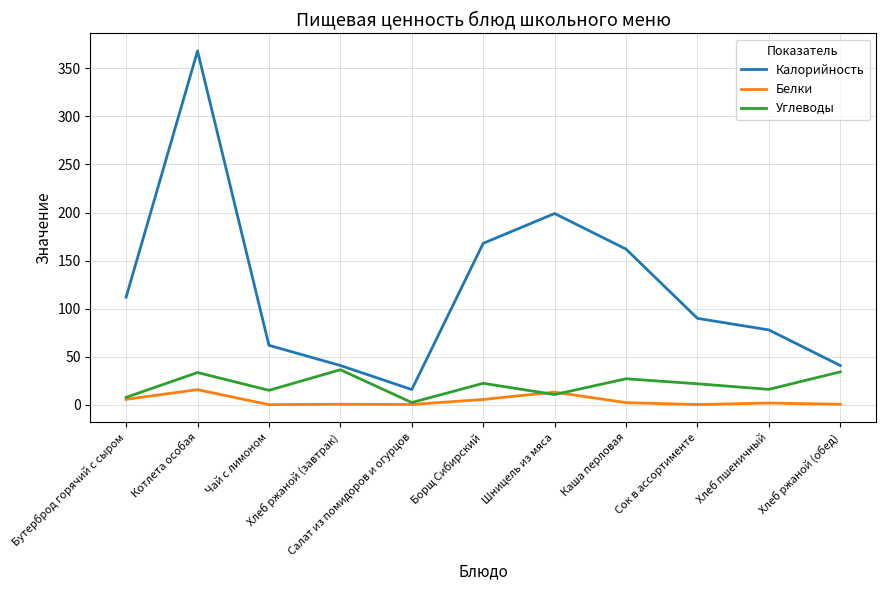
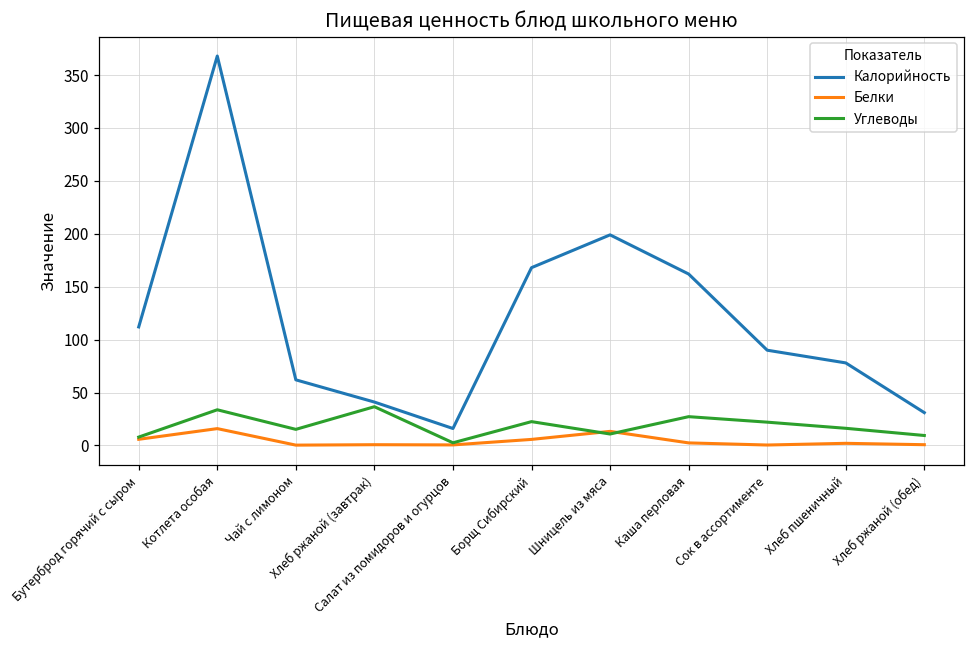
  {
    "Калорийность": {
      "Бутерброд горячий с сыром": 110,
      "Котлета особая": 370,
      "Чай с лимоном": 60,
      "Хлеб ржаной (завтрак)": 40,
      "Салат из помидоров и огурцов": 20,
      "Борщ Сибирский": 170,
      "Шницель из мяса": 200,
      "Каша перловая": 160,
      "Сок в ассортименте": 90,
      "Хлеб пшеничный": 80,
-     "Хлеб ржаной (обед)": 40
+     "Хлеб ржаной (обед)": 30
    },
    "Белки": {
      "Котлета особая": 20,
      "Чай с лимоном": 0,
      "Хлеб ржаной (завтрак)": 0,
      "Борщ Сибирский": 10,
      "Каша перловая": 0,
      "Сок в ассортименте": 0,
      "Хлеб пшеничный": 0,
      "Хлеб ржаной (обед)": 0
    },
    "Углеводы": {
      "Котлета особая": 30,
      "Чай с лимоном": 20,
      "Хлеб ржаной (завтрак)": 40,
      "Борщ Сибирский": 20,
      "Каша перловая": 30,
      "Сок в ассортименте": 20,
      "Хлеб пшеничный": 20,
-     "Хлеб ржаной (обед)": 30
+     "Хлеб ржаной (обед)": 10
    }
  }
